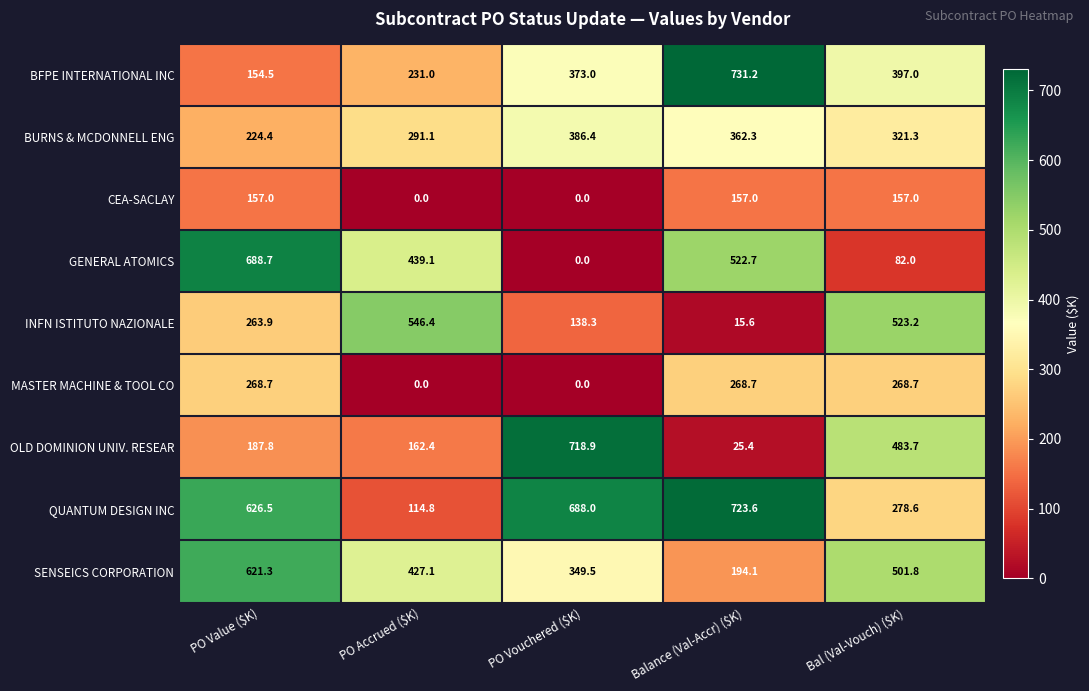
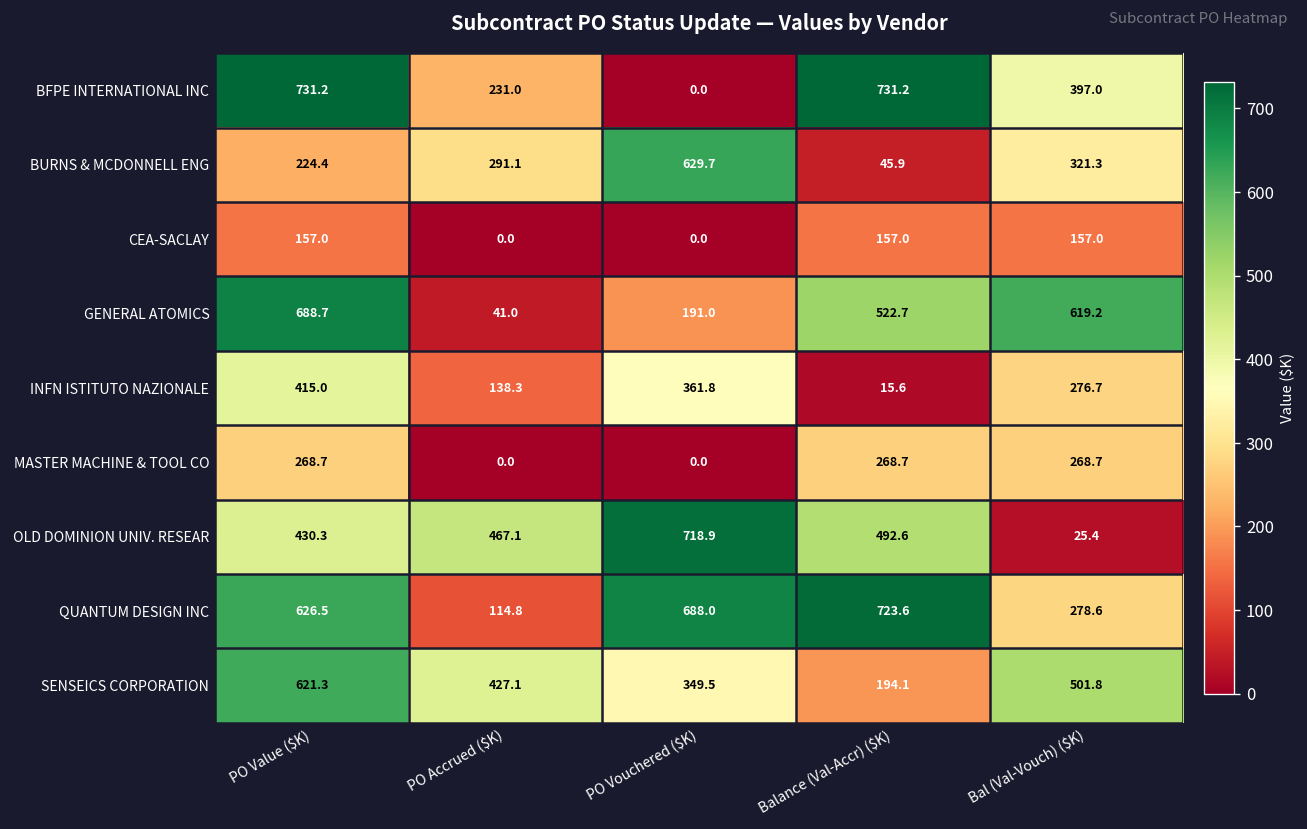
  {
    "BFPE INTERNATIONAL INC": {
-     "PO Value ($K)": 154.5,
+     "PO Value ($K)": 731.2,
      "PO Accrued ($K)": 231.0,
-     "PO Vouchered ($K)": 373.0,
+     "PO Vouchered ($K)": 0.0,
      "Balance (Val-Accr) ($K)": 731.2,
      "Bal (Val-Vouch) ($K)": 397.0
    },
    "BURNS & MCDONNELL ENG": {
      "PO Value ($K)": 224.4,
      "PO Accrued ($K)": 291.1,
-     "PO Vouchered ($K)": 386.4,
-     "Balance (Val-Accr) ($K)": 362.3,
+     "PO Vouchered ($K)": 629.7,
+     "Balance (Val-Accr) ($K)": 45.9,
      "Bal (Val-Vouch) ($K)": 321.3
    },
    "CEA-SACLAY": {
      "PO Value ($K)": 157.0,
      "PO Accrued ($K)": 0.0,
      "PO Vouchered ($K)": 0.0,
      "Balance (Val-Accr) ($K)": 157.0,
      "Bal (Val-Vouch) ($K)": 157.0
    },
    "GENERAL ATOMICS": {
      "PO Value ($K)": 688.7,
-     "PO Accrued ($K)": 439.1,
-     "PO Vouchered ($K)": 0.0,
+     "PO Accrued ($K)": 41.0,
+     "PO Vouchered ($K)": 191.0,
      "Balance (Val-Accr) ($K)": 522.7,
-     "Bal (Val-Vouch) ($K)": 82.0
+     "Bal (Val-Vouch) ($K)": 619.2
    },
    "INFN ISTITUTO NAZIONALE": {
-     "PO Value ($K)": 263.9,
-     "PO Accrued ($K)": 546.4,
-     "PO Vouchered ($K)": 138.3,
+     "PO Value ($K)": 415.0,
+     "PO Accrued ($K)": 138.3,
+     "PO Vouchered ($K)": 361.8,
      "Balance (Val-Accr) ($K)": 15.6,
-     "Bal (Val-Vouch) ($K)": 523.2
+     "Bal (Val-Vouch) ($K)": 276.7
    },
    "MASTER MACHINE & TOOL CO": {
      "PO Value ($K)": 268.7,
      "PO Accrued ($K)": 0.0,
      "PO Vouchered ($K)": 0.0,
      "Balance (Val-Accr) ($K)": 268.7,
      "Bal (Val-Vouch) ($K)": 268.7
    },
    "OLD DOMINION UNIV. RESEAR": {
-     "PO Value ($K)": 187.8,
-     "PO Accrued ($K)": 162.4,
+     "PO Value ($K)": 430.3,
+     "PO Accrued ($K)": 467.1,
      "PO Vouchered ($K)": 718.9,
-     "Balance (Val-Accr) ($K)": 25.4,
-     "Bal (Val-Vouch) ($K)": 483.7
+     "Balance (Val-Accr) ($K)": 492.6,
+     "Bal (Val-Vouch) ($K)": 25.4
    },
    "QUANTUM DESIGN INC": {
      "PO Value ($K)": 626.5,
      "PO Accrued ($K)": 114.8,
      "PO Vouchered ($K)": 688.0,
      "Balance (Val-Accr) ($K)": 723.6,
      "Bal (Val-Vouch) ($K)": 278.6
    },
    "SENSEICS CORPORATION": {
      "PO Value ($K)": 621.3,
      "PO Accrued ($K)": 427.1,
      "PO Vouchered ($K)": 349.5,
      "Balance (Val-Accr) ($K)": 194.1,
      "Bal (Val-Vouch) ($K)": 501.8
    }
  }
